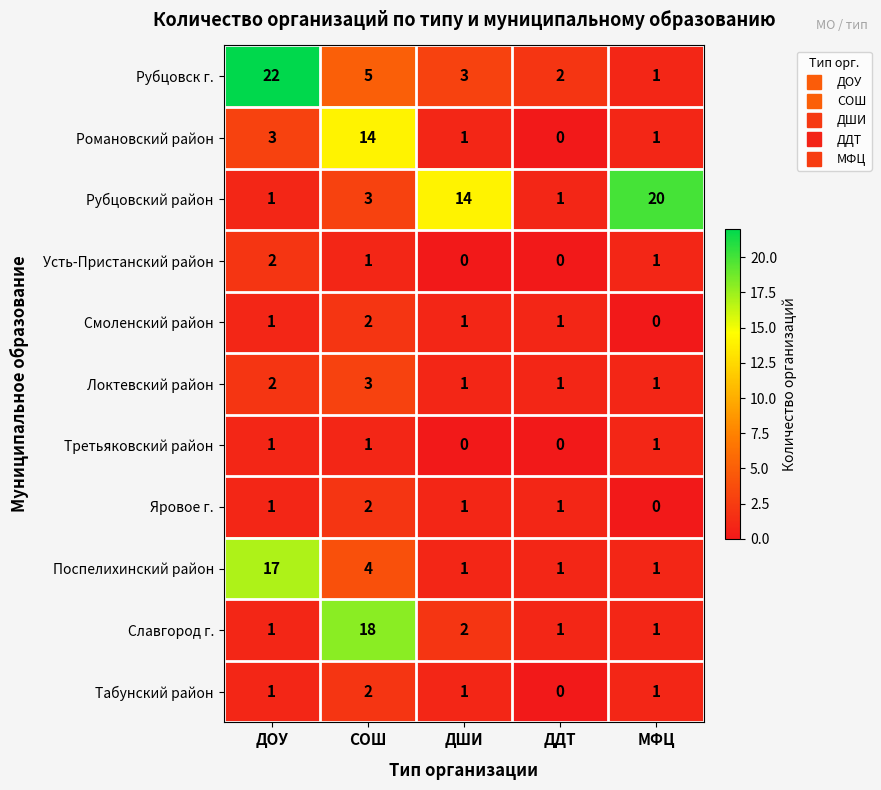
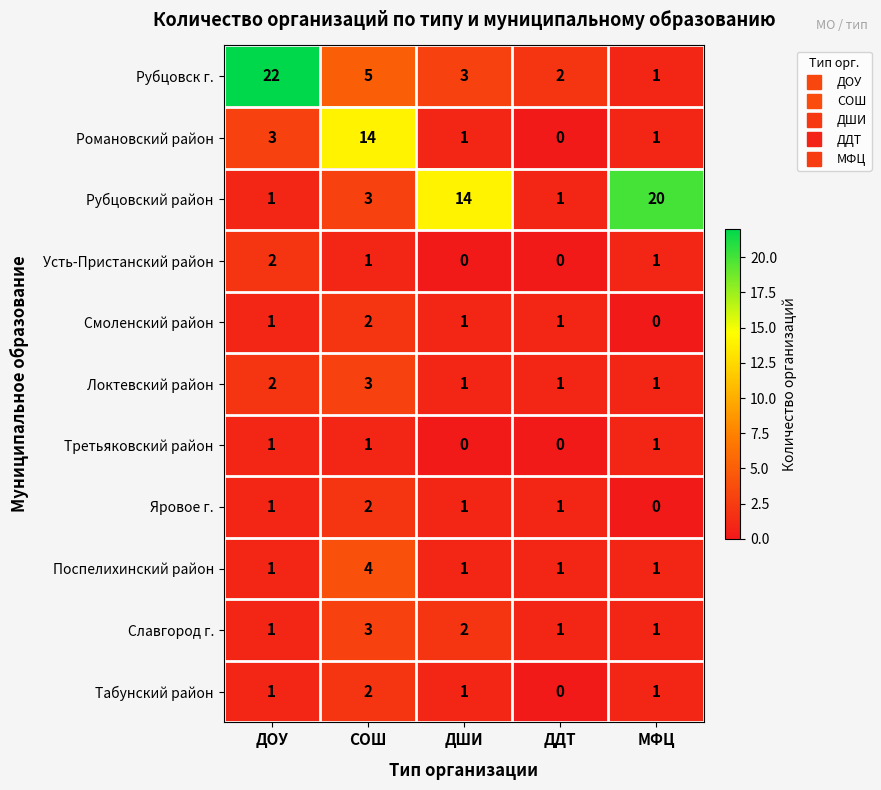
  {
    "Рубцовск г.": {
      "ДОУ": 22,
      "СОШ": 5,
      "ДШИ": 3,
      "ДДТ": 2,
      "МФЦ": 1
    },
    "Романовский район": {
      "ДОУ": 3,
      "СОШ": 14,
      "ДШИ": 1,
      "ДДТ": 0,
      "МФЦ": 1
    },
    "Рубцовский район": {
      "ДОУ": 1,
      "СОШ": 3,
      "ДШИ": 14,
      "ДДТ": 1,
      "МФЦ": 20
    },
    "Усть-Пристанский район": {
      "ДОУ": 2,
      "СОШ": 1,
      "ДШИ": 0,
      "ДДТ": 0,
      "МФЦ": 1
    },
    "Смоленский район": {
      "ДОУ": 1,
      "СОШ": 2,
      "ДШИ": 1,
      "ДДТ": 1,
      "МФЦ": 0
    },
    "Локтевский район": {
      "ДОУ": 2,
      "СОШ": 3,
      "ДШИ": 1,
      "ДДТ": 1,
      "МФЦ": 1
    },
    "Третьяковский район": {
      "ДОУ": 1,
      "СОШ": 1,
      "ДШИ": 0,
      "ДДТ": 0,
      "МФЦ": 1
    },
    "Яровое г.": {
      "ДОУ": 1,
      "СОШ": 2,
      "ДШИ": 1,
      "ДДТ": 1,
      "МФЦ": 0
    },
    "Поспелихинский район": {
-     "ДОУ": 17,
+     "ДОУ": 1,
      "СОШ": 4,
      "ДШИ": 1,
      "ДДТ": 1,
      "МФЦ": 1
    },
    "Славгород г.": {
      "ДОУ": 1,
-     "СОШ": 18,
+     "СОШ": 3,
      "ДШИ": 2,
      "ДДТ": 1,
      "МФЦ": 1
    },
    "Табунский район": {
      "ДОУ": 1,
      "СОШ": 2,
      "ДШИ": 1,
      "ДДТ": 0,
      "МФЦ": 1
    }
  }
